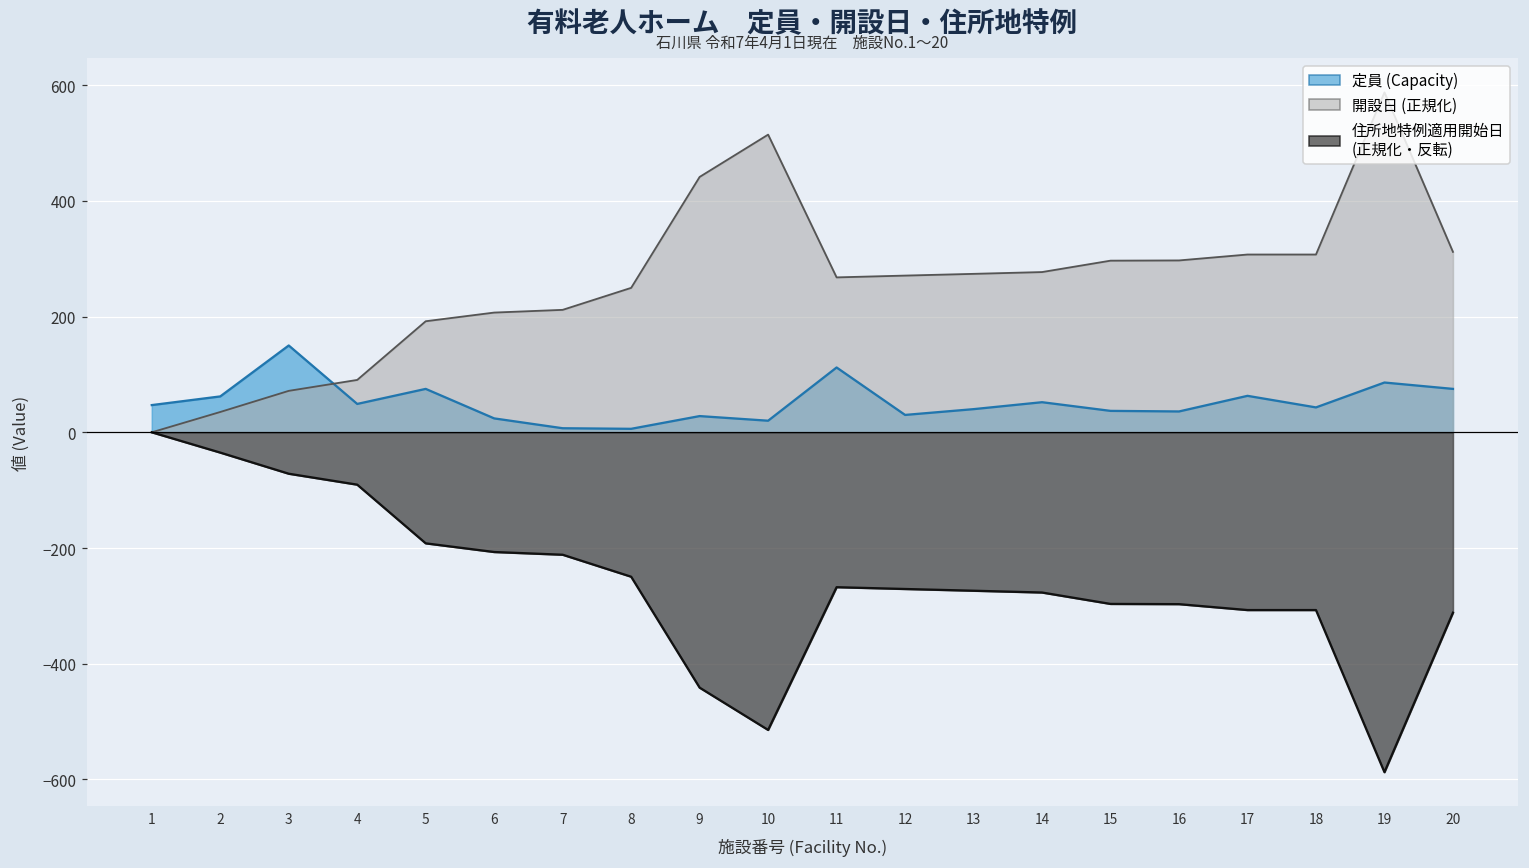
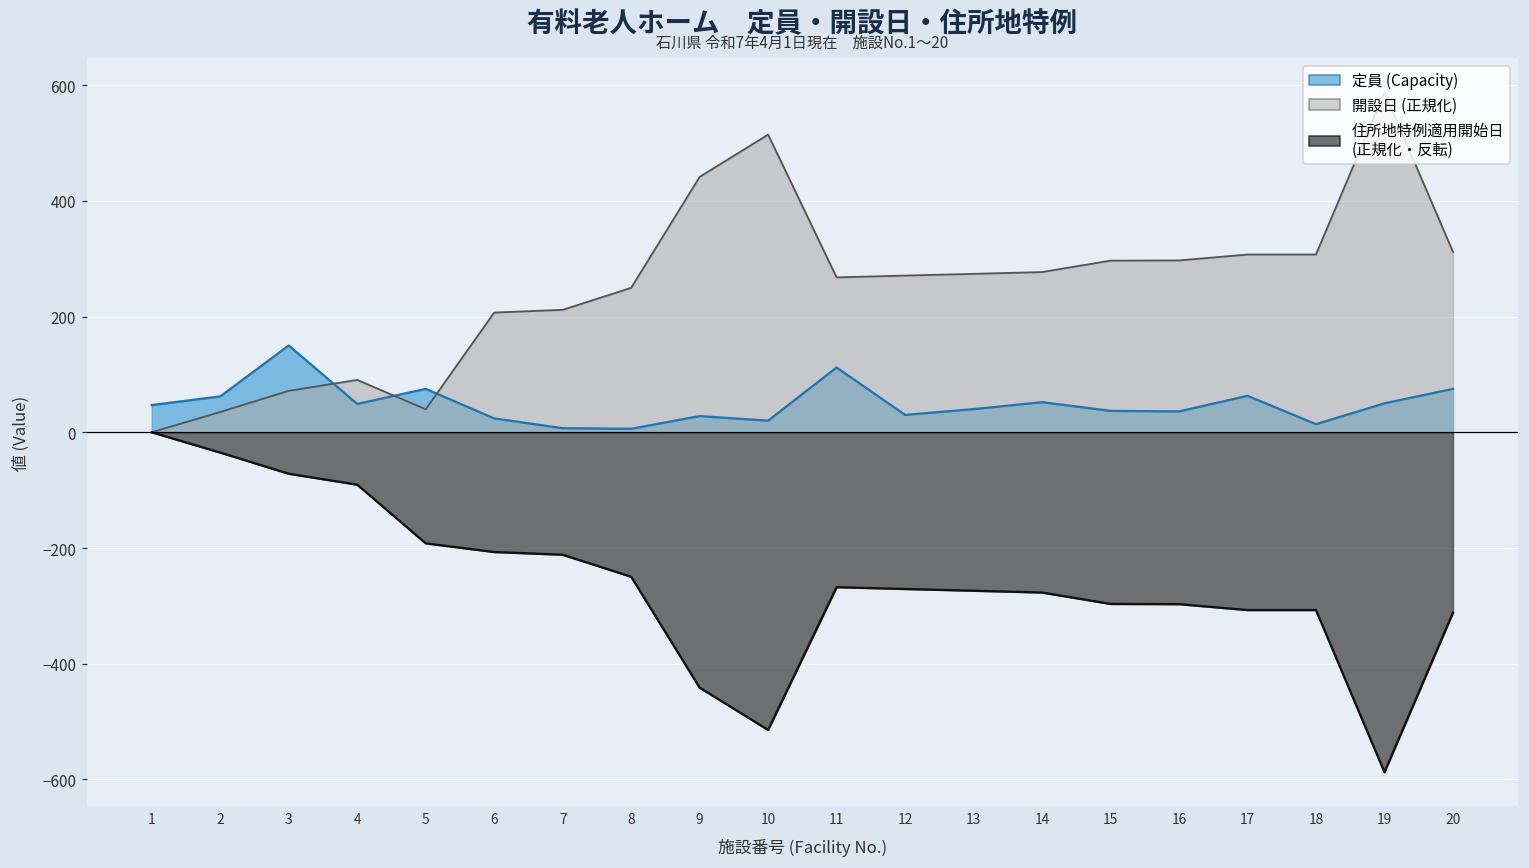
  {
    "定員 (Capacity)": {
      "1": 50,
      "2": 60,
      "3": 150,
      "4": 50,
      "5": 80,
      "6": 20,
      "7": 10,
      "8": 10,
      "9": 30,
      "10": 20,
      "11": 110,
      "12": 30,
      "13": 40,
      "14": 50,
      "15": 40,
      "16": 40,
      "17": 60,
-     "18": 40,
-     "19": 90,
+     "18": 10,
+     "19": 50,
      "20": 80
    },
    "開設日 (正規化)": {
      "2": 40,
      "3": 70,
      "4": 90,
-     "5": 190,
+     "5": 40,
      "6": 210,
      "7": 210,
      "8": 250,
      "9": 440,
      "10": 510,
      "11": 270,
      "12": 270,
      "13": 270,
      "14": 280,
      "15": 300,
      "16": 300,
      "17": 310,
      "18": 310,
      "20": 310
    }
  }
